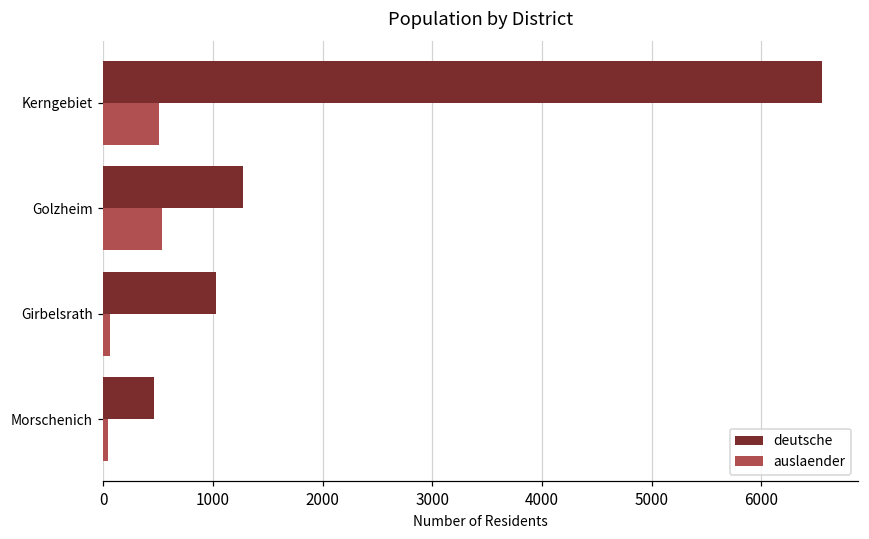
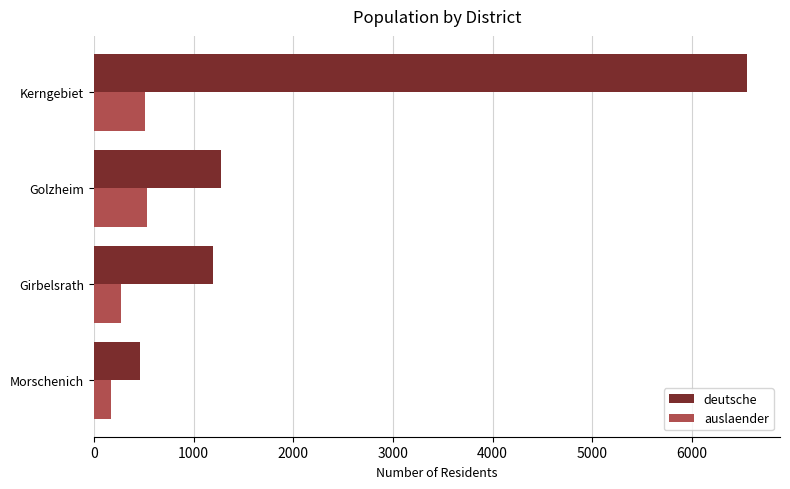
  {
    "deutsche": {
      "Kerngebiet": 6600,
      "Golzheim": 1300,
-     "Girbelsrath": 1000,
+     "Girbelsrath": 1200,
      "Morschenich": 500
    },
    "auslaender": {
      "Kerngebiet": 500,
      "Golzheim": 500,
-     "Girbelsrath": 100,
-     "Morschenich": 0
+     "Girbelsrath": 300,
+     "Morschenich": 200
    }
  }
